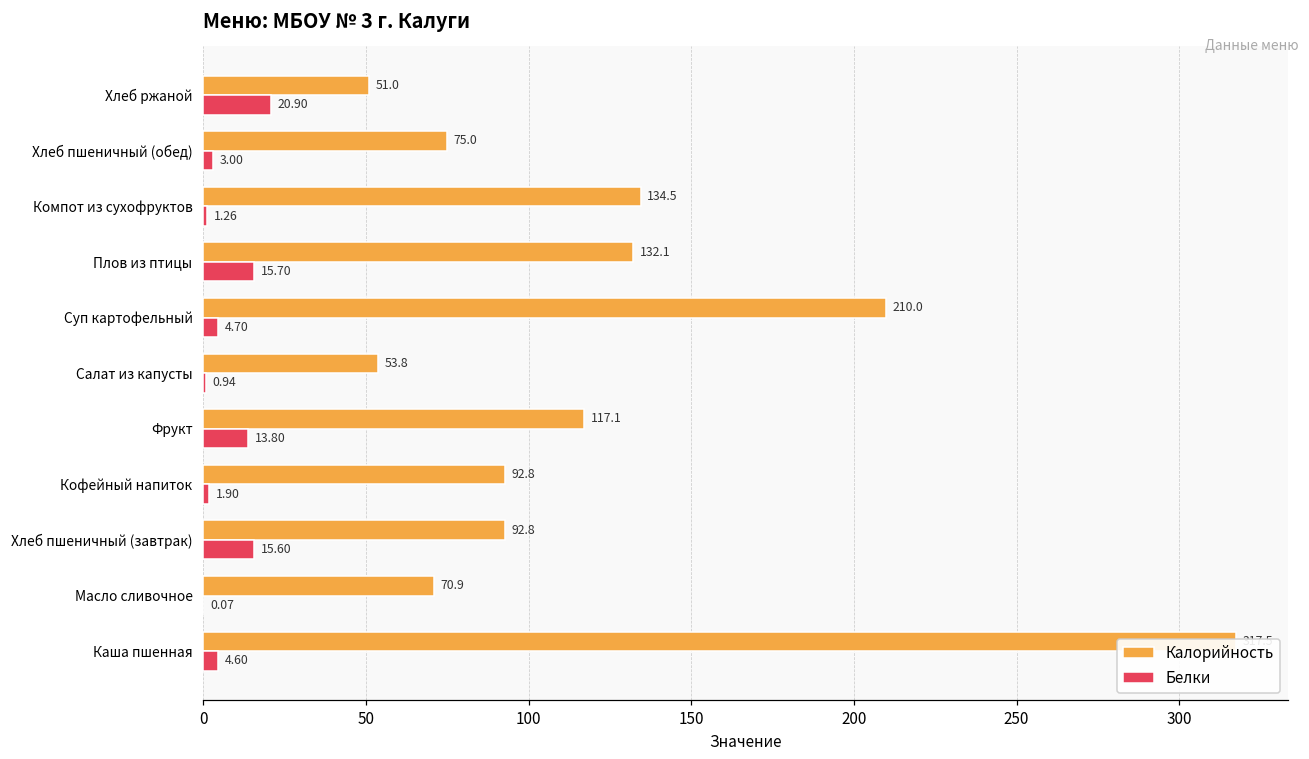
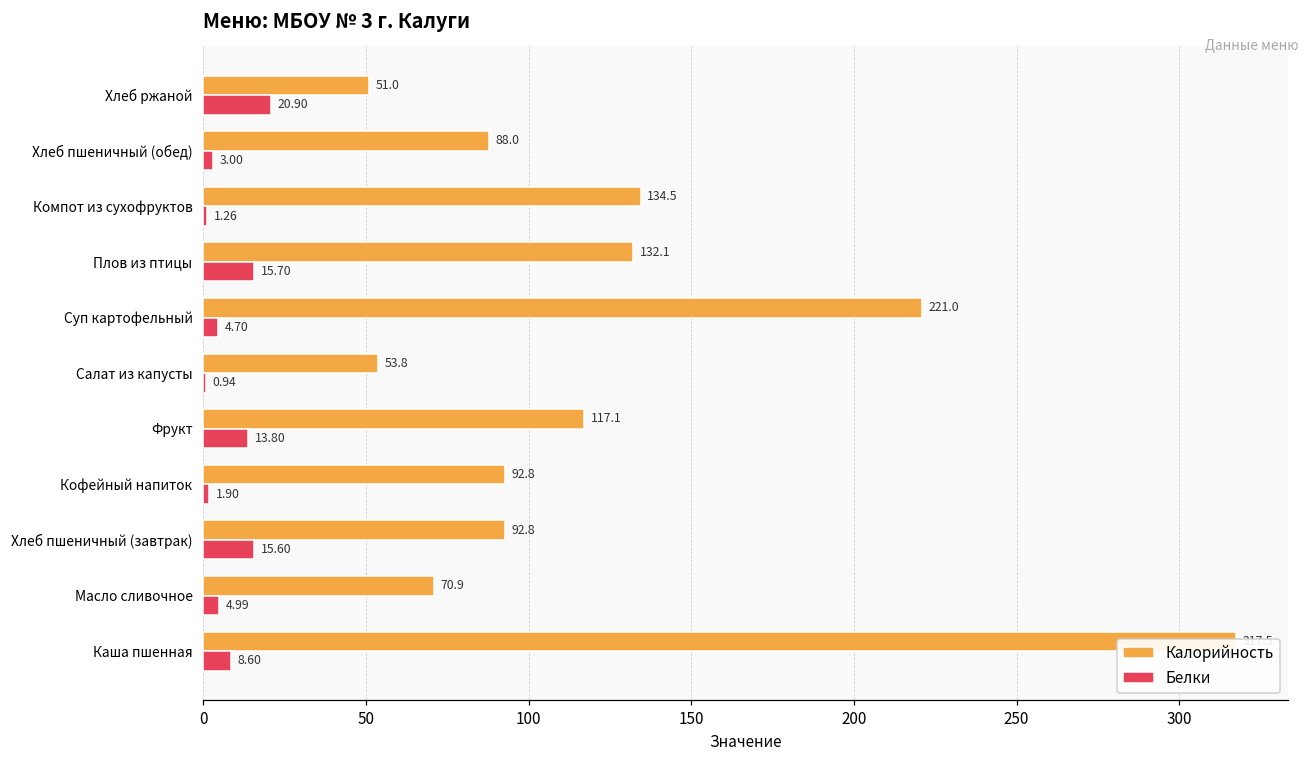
  {
    "Калорийность": {
      "Хлеб ржаной": 51.0,
-     "Хлеб пшеничный (обед)": 75.0,
+     "Хлеб пшеничный (обед)": 88.0,
      "Компот из сухофруктов": 134.5,
      "Плов из птицы": 132.1,
-     "Суп картофельный": 210.0,
+     "Суп картофельный": 221.0,
      "Салат из капусты": 53.8,
      "Фрукт": 117.1,
      "Кофейный напиток": 92.8,
      "Хлеб пшеничный (завтрак)": 92.8,
      "Масло сливочное": 70.9
    },
    "Белки": {
      "Хлеб ржаной": 20.90,
      "Хлеб пшеничный (обед)": 3.00,
      "Компот из сухофруктов": 1.26,
      "Плов из птицы": 15.70,
      "Суп картофельный": 4.70,
      "Салат из капусты": 0.94,
      "Фрукт": 13.80,
      "Кофейный напиток": 1.90,
      "Хлеб пшеничный (завтрак)": 15.60,
-     "Масло сливочное": 0.07,
-     "Каша пшенная": 4.60
+     "Масло сливочное": 4.99,
+     "Каша пшенная": 8.60
    }
  }
